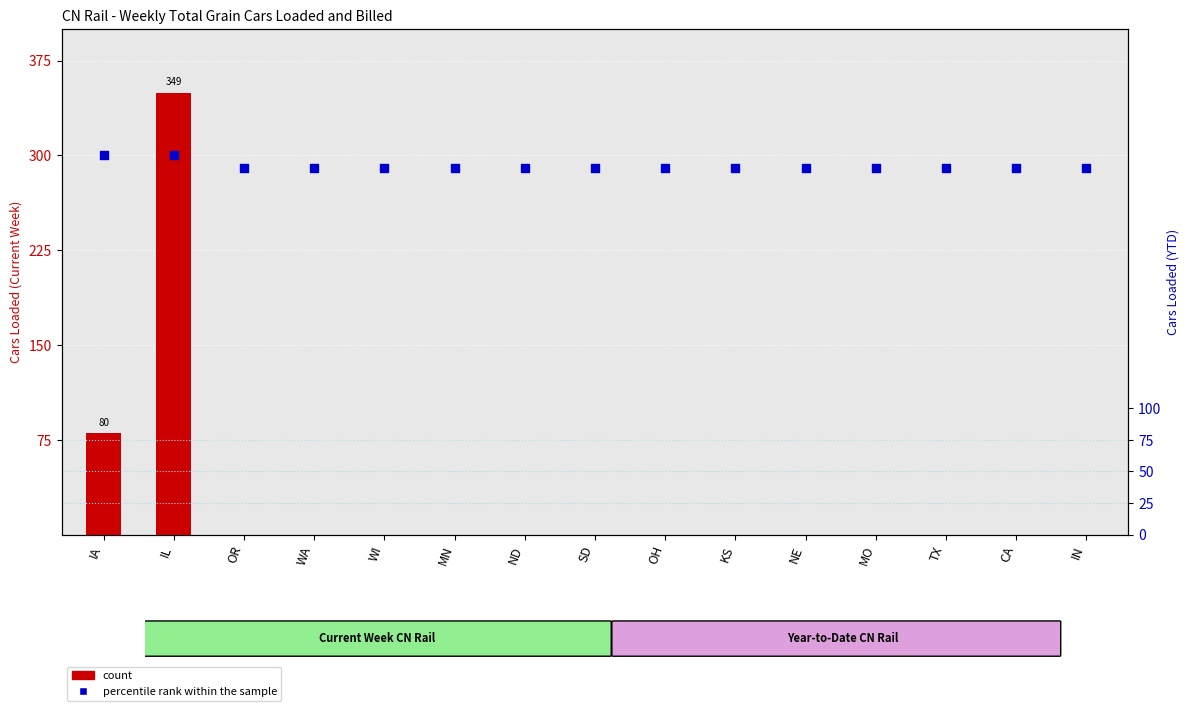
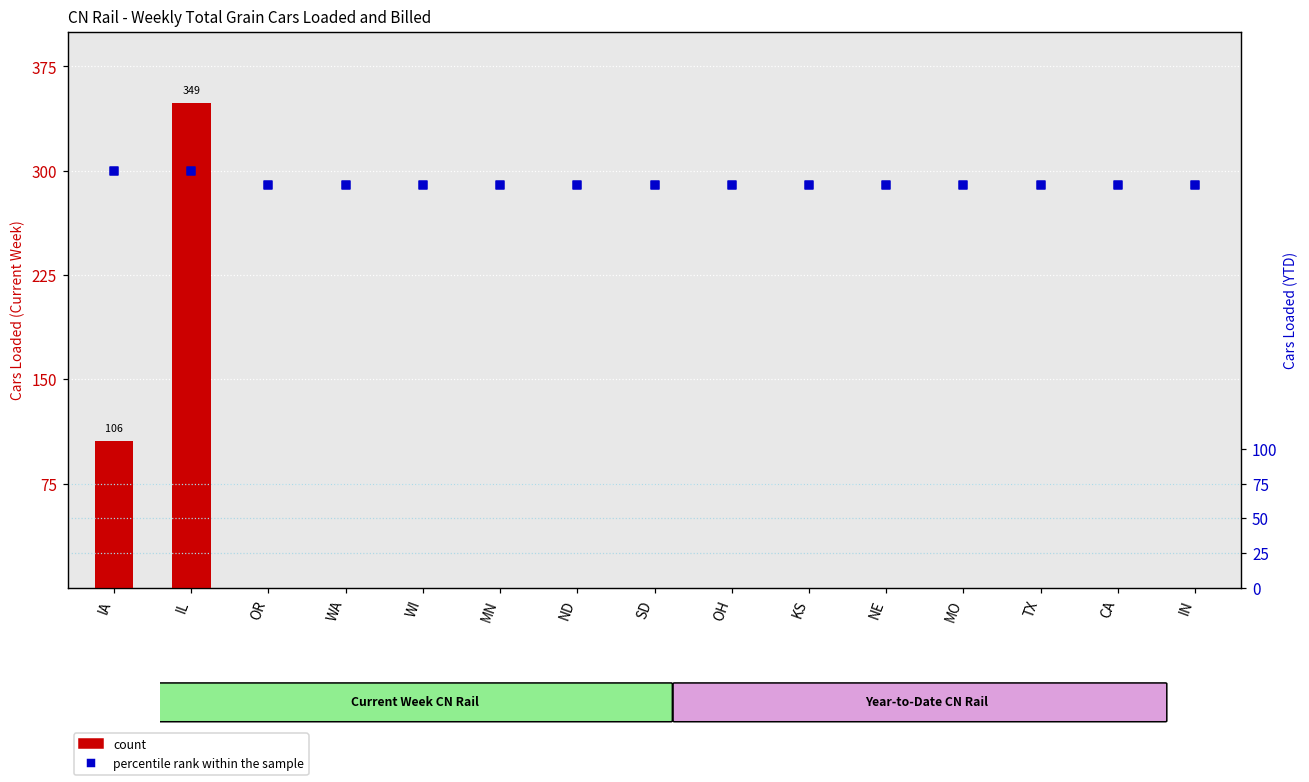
  {
    "count": {
-     "IA": 80,
+     "IA": 106,
      "IL": 349
    }
  }
